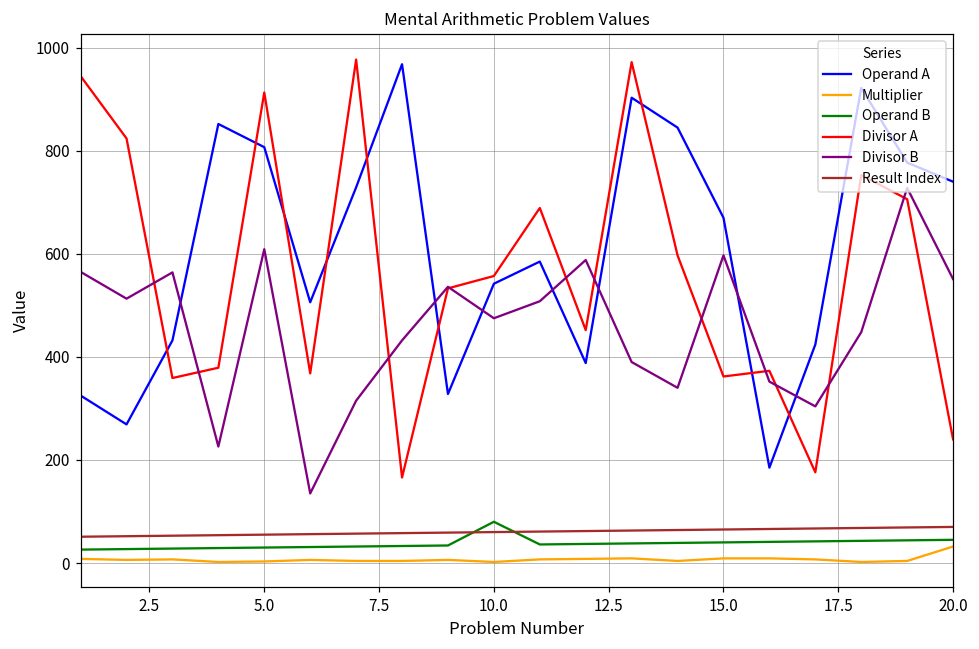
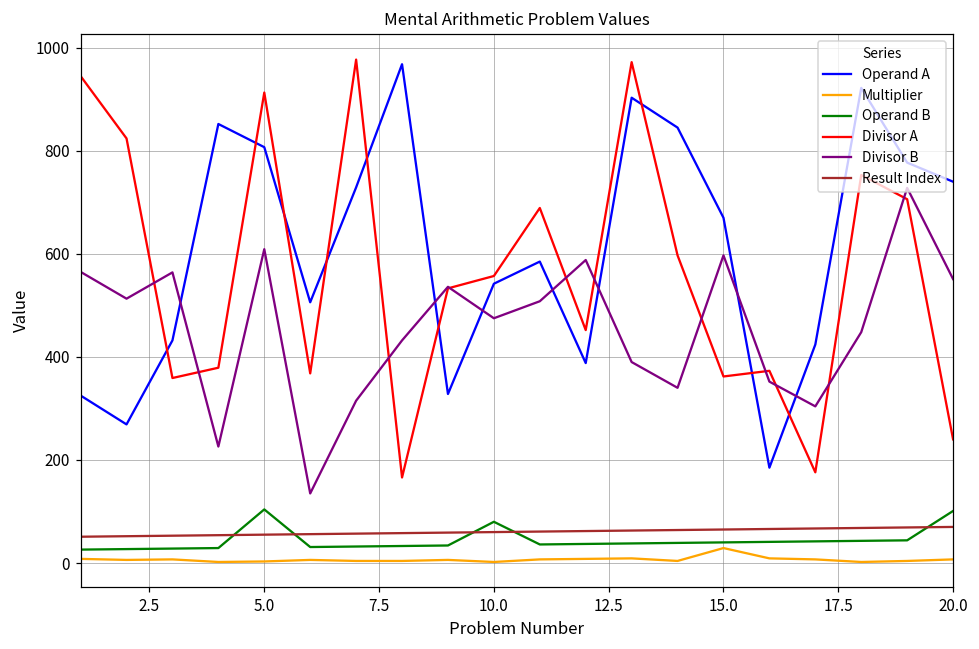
  {
    "Operand A": {
      "5.0": 810,
      "10.0": 540,
      "15.0": 670,
      "20.0": 740
    },
    "Multiplier": {
      "5.0": 0,
      "10.0": 0,
-     "15.0": 10,
-     "20.0": 30
+     "15.0": 30,
+     "20.0": 10
    },
    "Operand B": {
-     "5.0": 30,
+     "5.0": 100,
      "10.0": 80,
      "15.0": 40,
-     "20.0": 50
+     "20.0": 100
    },
    "Divisor A": {
      "5.0": 910,
      "10.0": 560,
      "15.0": 360,
      "20.0": 240
    },
    "Divisor B": {
      "5.0": 610,
      "10.0": 480,
      "15.0": 600,
      "20.0": 550
    },
    "Result Index": {
      "5.0": 60,
      "10.0": 60,
      "15.0": 70,
      "20.0": 70
    }
  }
